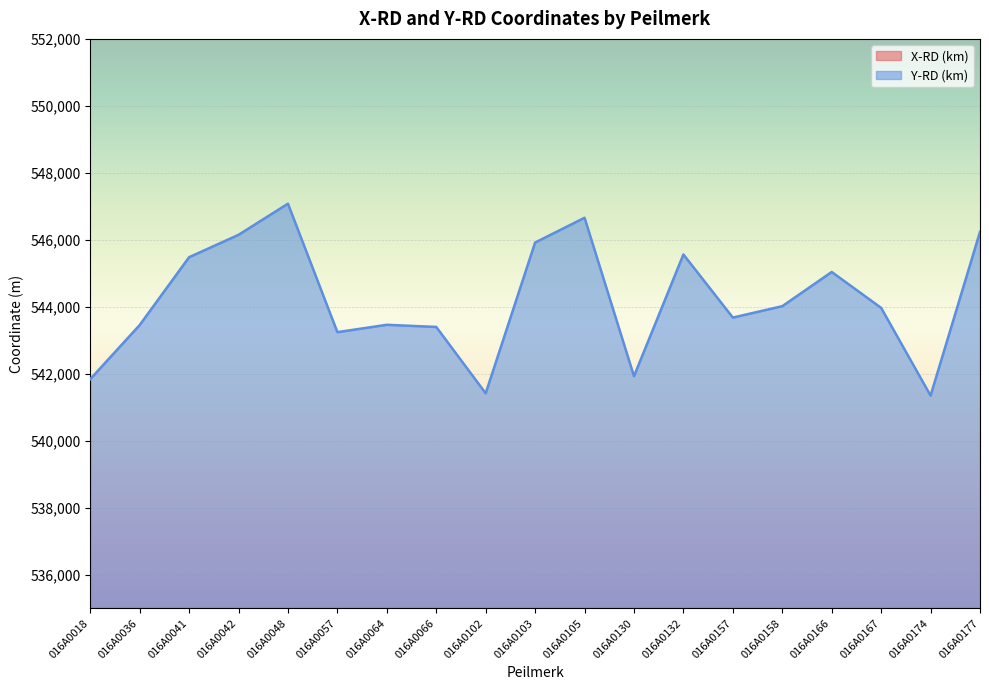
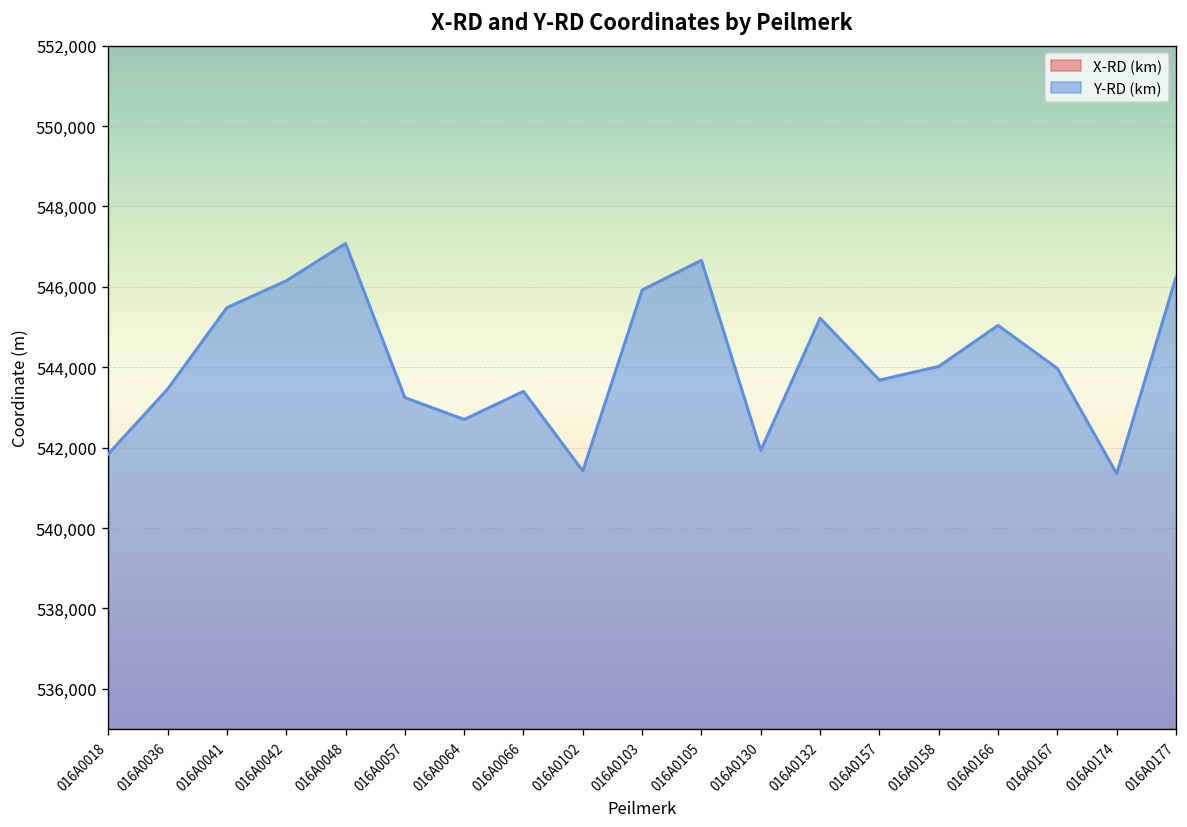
  {
    "Y-RD (km)": {
      "016A0018": "541,800",
      "016A0036": "543,500",
      "016A0041": "545,500",
      "016A0042": "546,200",
      "016A0048": "547,100",
      "016A0057": "543,200",
-     "016A0064": "543,500",
+     "016A0064": "542,700",
      "016A0066": "543,400",
      "016A0102": "541,400",
      "016A0103": "545,900",
      "016A0105": "546,700",
      "016A0130": "541,900",
-     "016A0132": "545,600",
+     "016A0132": "545,200",
      "016A0157": "543,700",
      "016A0158": "544,000",
      "016A0166": "545,000",
      "016A0167": "544,000",
      "016A0174": "541,400",
      "016A0177": "546,200"
    }
  }
